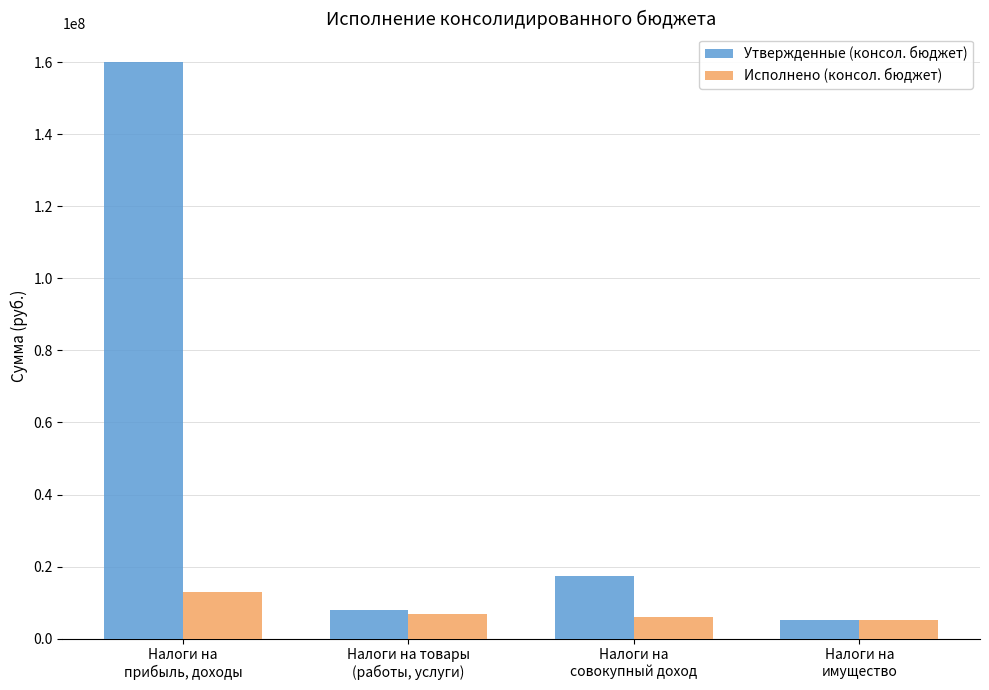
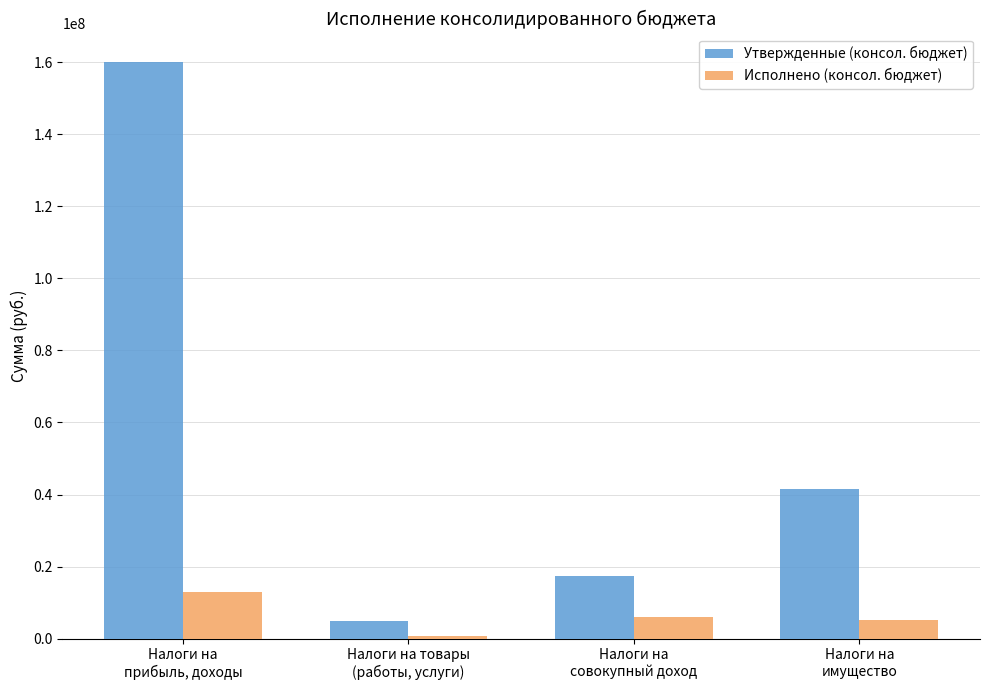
  {
    "Утвержденные (консол. бюджет)": {
      "Налоги на прибыль, доходы": 160000000,
-     "Налоги на товары (работы, услуги)": 8000000,
+     "Налоги на товары (работы, услуги)": 5000000,
      "Налоги на совокупный доход": 17000000,
-     "Налоги на имущество": 5000000
+     "Налоги на имущество": 41000000
    },
    "Исполнено (консол. бюджет)": {
      "Налоги на прибыль, доходы": 13000000,
-     "Налоги на товары (работы, услуги)": 7000000,
+     "Налоги на товары (работы, услуги)": 1000000,
      "Налоги на совокупный доход": 6000000,
      "Налоги на имущество": 5000000
    }
  }
